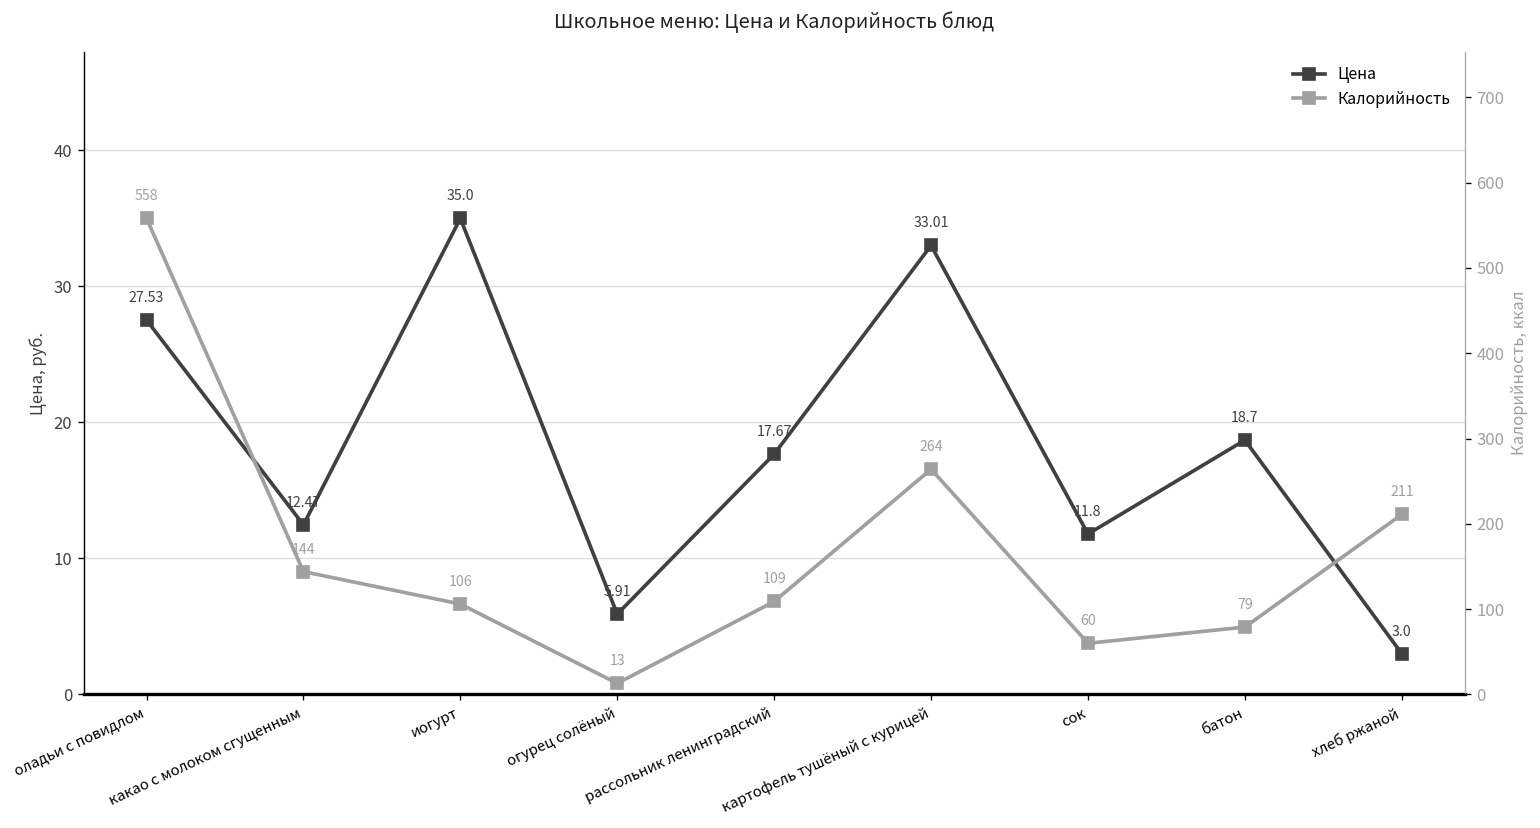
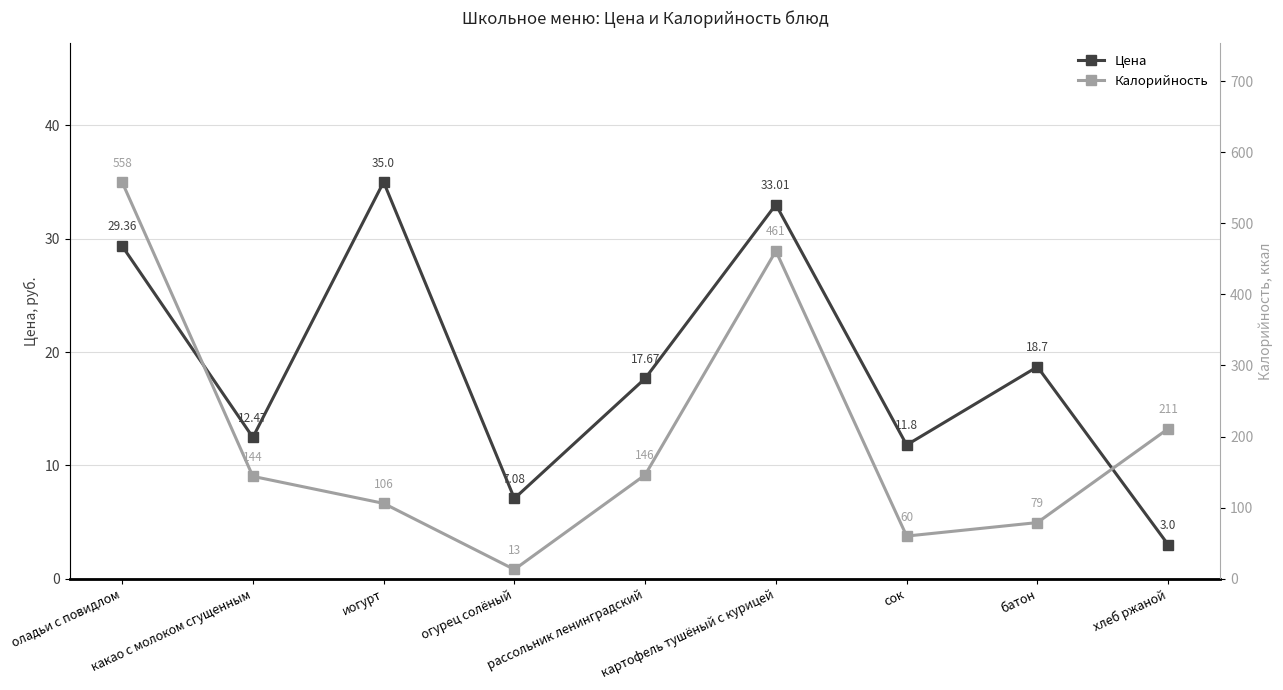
  {
    "Цена": {
-     "оладьи с повидлом": 27.53,
+     "оладьи с повидлом": 29.36,
      "какао с молоком сгущенным": 12.47,
      "иогурт": 35.0,
-     "огурец солёный": 5.91,
+     "огурец солёный": 7.08,
      "рассольник ленинградский": 17.67,
      "картофель тушёный с курицей": 33.01,
      "сок": 11.8,
      "батон": 18.7,
      "хлеб ржаной": 3.0
    },
    "Калорийность": {
      "оладьи с повидлом": 558,
      "какао с молоком сгущенным": 144,
      "иогурт": 106,
      "огурец солёный": 13,
-     "рассольник ленинградский": 109,
-     "картофель тушёный с курицей": 264,
+     "рассольник ленинградский": 146,
+     "картофель тушёный с курицей": 461,
      "сок": 60,
      "батон": 79,
      "хлеб ржаной": 211
    }
  }
